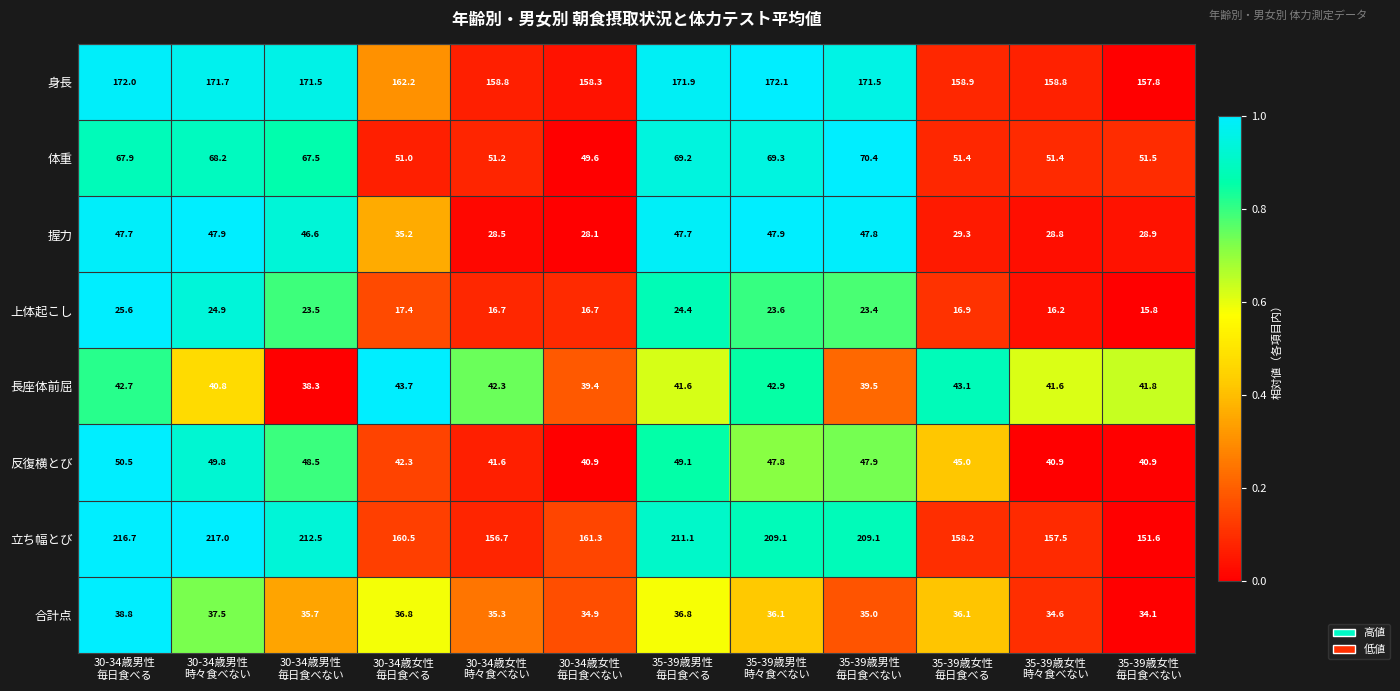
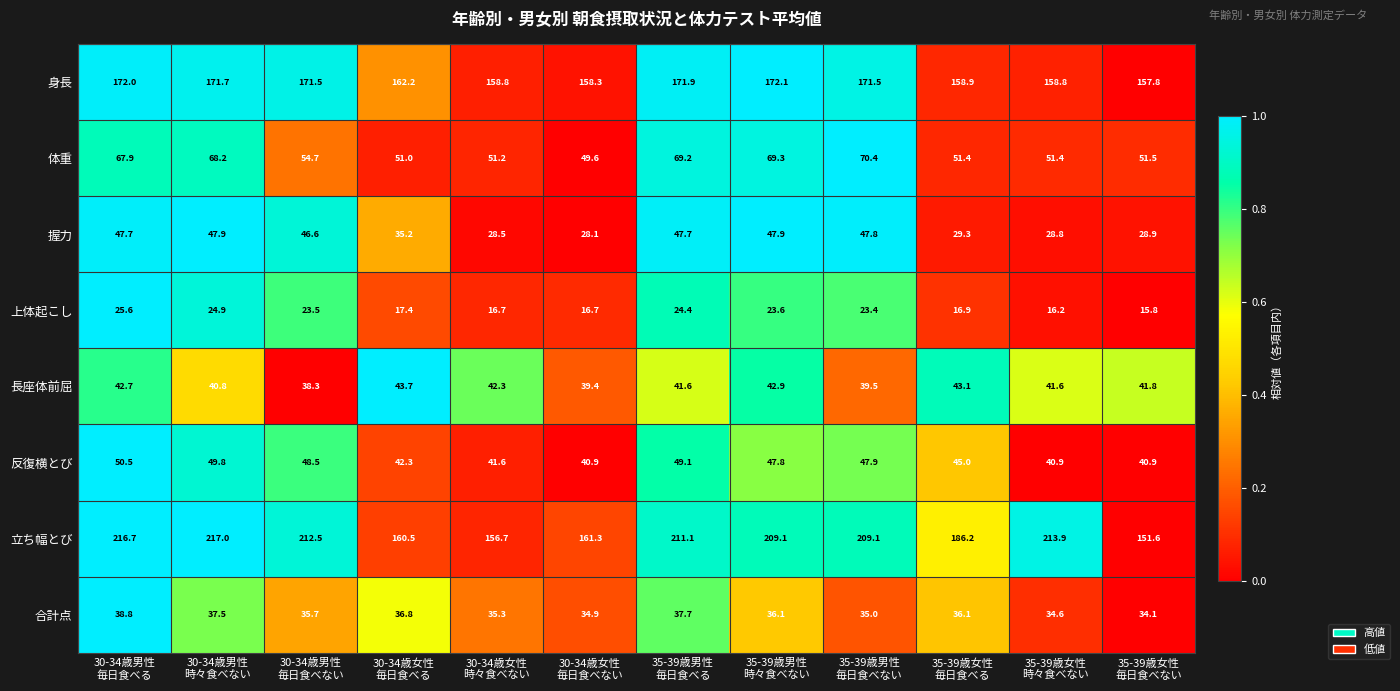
  {
    "身長": {
      "30-34歳男性 毎日食べる": 172.0,
      "30-34歳男性 時々食べない": 171.7,
      "30-34歳男性 毎日食べない": 171.5,
      "30-34歳女性 毎日食べる": 162.2,
      "30-34歳女性 時々食べない": 158.8,
      "30-34歳女性 毎日食べない": 158.3,
      "35-39歳男性 毎日食べる": 171.9,
      "35-39歳男性 時々食べない": 172.1,
      "35-39歳男性 毎日食べない": 171.5,
      "35-39歳女性 毎日食べる": 158.9,
      "35-39歳女性 時々食べない": 158.8,
      "35-39歳女性 毎日食べない": 157.8
    },
    "体重": {
      "30-34歳男性 毎日食べる": 67.9,
      "30-34歳男性 時々食べない": 68.2,
-     "30-34歳男性 毎日食べない": 67.5,
+     "30-34歳男性 毎日食べない": 54.7,
      "30-34歳女性 毎日食べる": 51.0,
      "30-34歳女性 時々食べない": 51.2,
      "30-34歳女性 毎日食べない": 49.6,
      "35-39歳男性 毎日食べる": 69.2,
      "35-39歳男性 時々食べない": 69.3,
      "35-39歳男性 毎日食べない": 70.4,
      "35-39歳女性 毎日食べる": 51.4,
      "35-39歳女性 時々食べない": 51.4,
      "35-39歳女性 毎日食べない": 51.5
    },
    "握力": {
      "30-34歳男性 毎日食べる": 47.7,
      "30-34歳男性 時々食べない": 47.9,
      "30-34歳男性 毎日食べない": 46.6,
      "30-34歳女性 毎日食べる": 35.2,
      "30-34歳女性 時々食べない": 28.5,
      "30-34歳女性 毎日食べない": 28.1,
      "35-39歳男性 毎日食べる": 47.7,
      "35-39歳男性 時々食べない": 47.9,
      "35-39歳男性 毎日食べない": 47.8,
      "35-39歳女性 毎日食べる": 29.3,
      "35-39歳女性 時々食べない": 28.8,
      "35-39歳女性 毎日食べない": 28.9
    },
    "上体起こし": {
      "30-34歳男性 毎日食べる": 25.6,
      "30-34歳男性 時々食べない": 24.9,
      "30-34歳男性 毎日食べない": 23.5,
      "30-34歳女性 毎日食べる": 17.4,
      "30-34歳女性 時々食べない": 16.7,
      "30-34歳女性 毎日食べない": 16.7,
      "35-39歳男性 毎日食べる": 24.4,
      "35-39歳男性 時々食べない": 23.6,
      "35-39歳男性 毎日食べない": 23.4,
      "35-39歳女性 毎日食べる": 16.9,
      "35-39歳女性 時々食べない": 16.2,
      "35-39歳女性 毎日食べない": 15.8
    },
    "長座体前屈": {
      "30-34歳男性 毎日食べる": 42.7,
      "30-34歳男性 時々食べない": 40.8,
      "30-34歳男性 毎日食べない": 38.3,
      "30-34歳女性 毎日食べる": 43.7,
      "30-34歳女性 時々食べない": 42.3,
      "30-34歳女性 毎日食べない": 39.4,
      "35-39歳男性 毎日食べる": 41.6,
      "35-39歳男性 時々食べない": 42.9,
      "35-39歳男性 毎日食べない": 39.5,
      "35-39歳女性 毎日食べる": 43.1,
      "35-39歳女性 時々食べない": 41.6,
      "35-39歳女性 毎日食べない": 41.8
    },
    "反復横とび": {
      "30-34歳男性 毎日食べる": 50.5,
      "30-34歳男性 時々食べない": 49.8,
      "30-34歳男性 毎日食べない": 48.5,
      "30-34歳女性 毎日食べる": 42.3,
      "30-34歳女性 時々食べない": 41.6,
      "30-34歳女性 毎日食べない": 40.9,
      "35-39歳男性 毎日食べる": 49.1,
      "35-39歳男性 時々食べない": 47.8,
      "35-39歳男性 毎日食べない": 47.9,
      "35-39歳女性 毎日食べる": 45.0,
      "35-39歳女性 時々食べない": 40.9,
      "35-39歳女性 毎日食べない": 40.9
    },
    "立ち幅とび": {
      "30-34歳男性 毎日食べる": 216.7,
      "30-34歳男性 時々食べない": 217.0,
      "30-34歳男性 毎日食べない": 212.5,
      "30-34歳女性 毎日食べる": 160.5,
      "30-34歳女性 時々食べない": 156.7,
      "30-34歳女性 毎日食べない": 161.3,
      "35-39歳男性 毎日食べる": 211.1,
      "35-39歳男性 時々食べない": 209.1,
      "35-39歳男性 毎日食べない": 209.1,
-     "35-39歳女性 毎日食べる": 158.2,
-     "35-39歳女性 時々食べない": 157.5,
+     "35-39歳女性 毎日食べる": 186.2,
+     "35-39歳女性 時々食べない": 213.9,
      "35-39歳女性 毎日食べない": 151.6
    },
    "合計点": {
      "30-34歳男性 毎日食べる": 38.8,
      "30-34歳男性 時々食べない": 37.5,
      "30-34歳男性 毎日食べない": 35.7,
      "30-34歳女性 毎日食べる": 36.8,
      "30-34歳女性 時々食べない": 35.3,
      "30-34歳女性 毎日食べない": 34.9,
-     "35-39歳男性 毎日食べる": 36.8,
+     "35-39歳男性 毎日食べる": 37.7,
      "35-39歳男性 時々食べない": 36.1,
      "35-39歳男性 毎日食べない": 35.0,
      "35-39歳女性 毎日食べる": 36.1,
      "35-39歳女性 時々食べない": 34.6,
      "35-39歳女性 毎日食べない": 34.1
    }
  }
